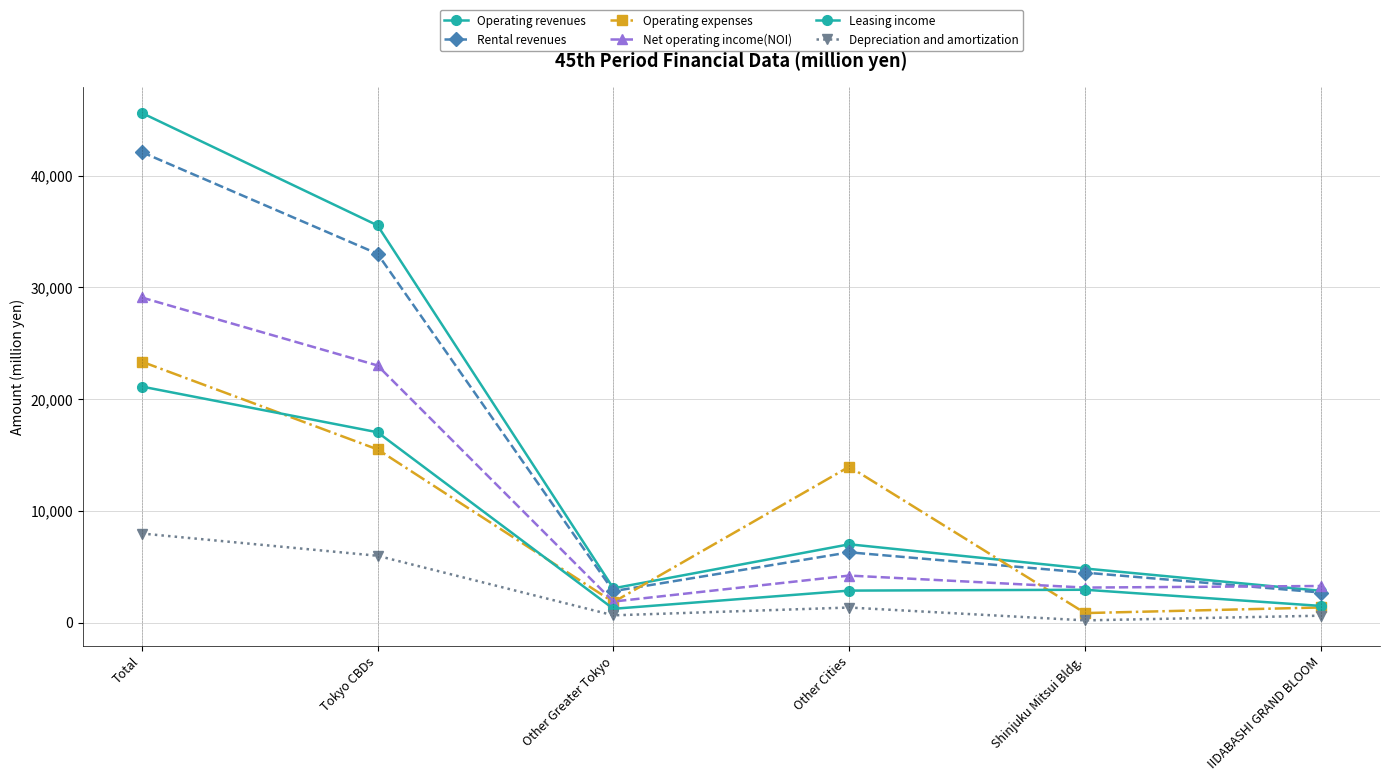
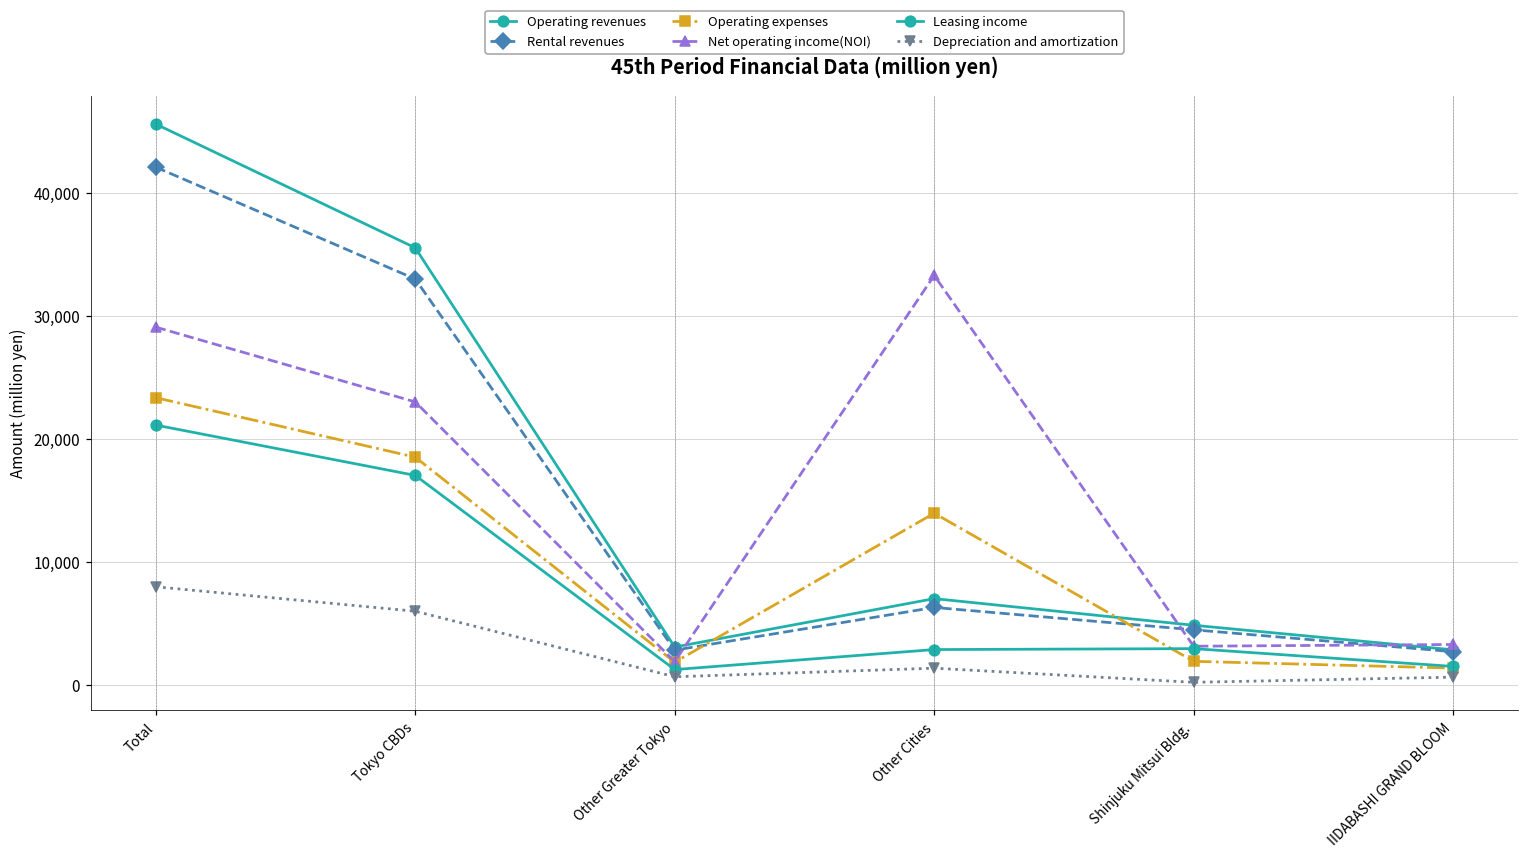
  {
    "Operating expenses": {
      "Total": "23,400",
-     "Tokyo CBDs": "15,500",
+     "Tokyo CBDs": "18,500",
      "Other Cities": "14,000",
-     "Shinjuku Mitsui Bldg.": "800"
+     "Shinjuku Mitsui Bldg.": "1,900"
    },
    "Net operating income(NOI)": {
      "Total": "29,100",
      "Tokyo CBDs": "23,000",
-     "Other Cities": "4,200",
+     "Other Cities": "33,300",
      "IIDABASHI GRAND BLOOM": "3,300"
    }
  }
